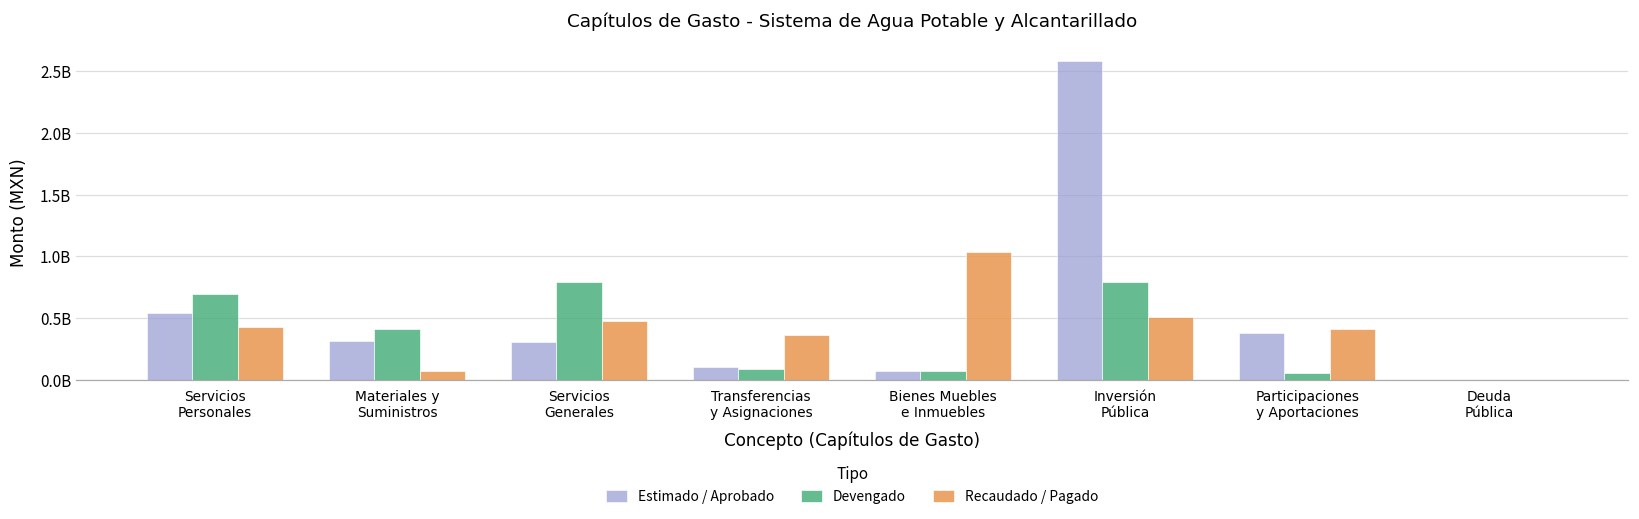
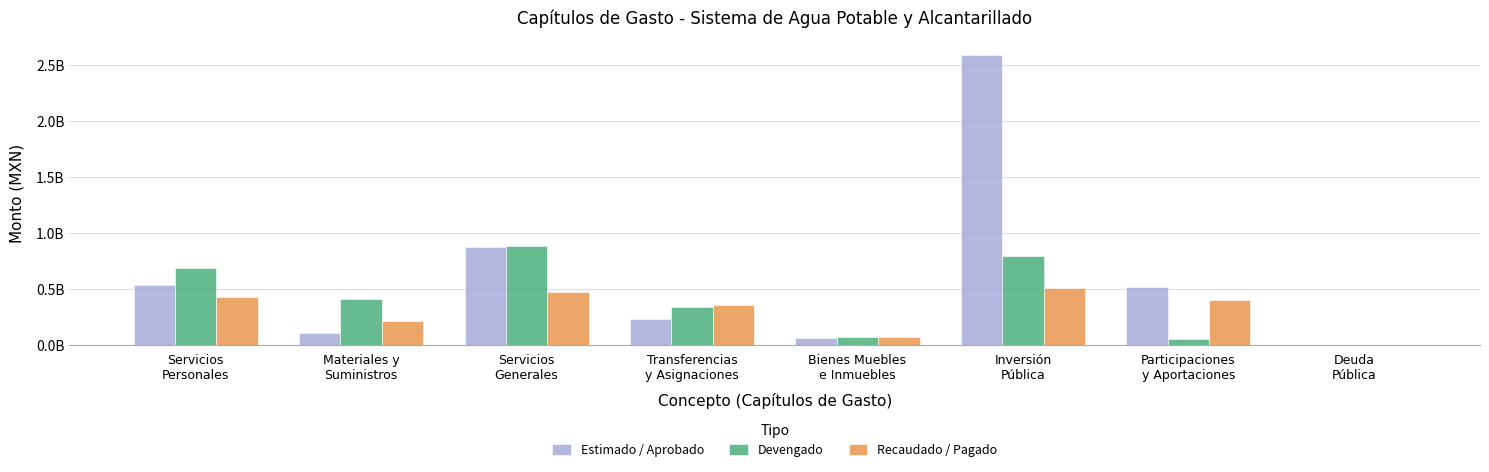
  {
    "Estimado / Aprobado": {
      "Servicios Personales": 540000000,
-     "Materiales y Suministros": 320000000,
-     "Servicios Generales": 310000000,
-     "Transferencias y Asignaciones": 100000000,
+     "Materiales y Suministros": 110000000,
+     "Servicios Generales": 880000000,
+     "Transferencias y Asignaciones": 240000000,
      "Bienes Muebles e Inmuebles": 70000000,
      "Inversión Pública": 2590000000,
-     "Participaciones y Aportaciones": 380000000
+     "Participaciones y Aportaciones": 520000000
    },
    "Devengado": {
      "Servicios Personales": 690000000,
      "Materiales y Suministros": 410000000,
-     "Servicios Generales": 790000000,
-     "Transferencias y Asignaciones": 90000000,
+     "Servicios Generales": 890000000,
+     "Transferencias y Asignaciones": 340000000,
      "Bienes Muebles e Inmuebles": 70000000,
      "Inversión Pública": 790000000,
      "Participaciones y Aportaciones": 60000000
    },
    "Recaudado / Pagado": {
      "Servicios Personales": 430000000,
-     "Materiales y Suministros": 70000000,
+     "Materiales y Suministros": 220000000,
      "Servicios Generales": 470000000,
      "Transferencias y Asignaciones": 360000000,
-     "Bienes Muebles e Inmuebles": 1030000000,
+     "Bienes Muebles e Inmuebles": 70000000,
      "Inversión Pública": 510000000,
      "Participaciones y Aportaciones": 410000000
    }
  }
